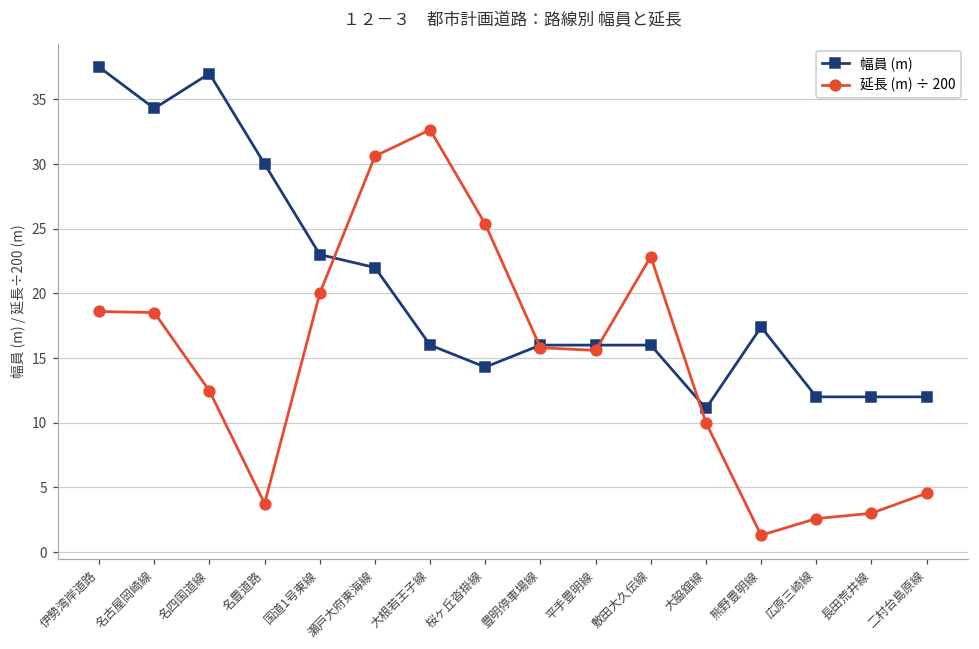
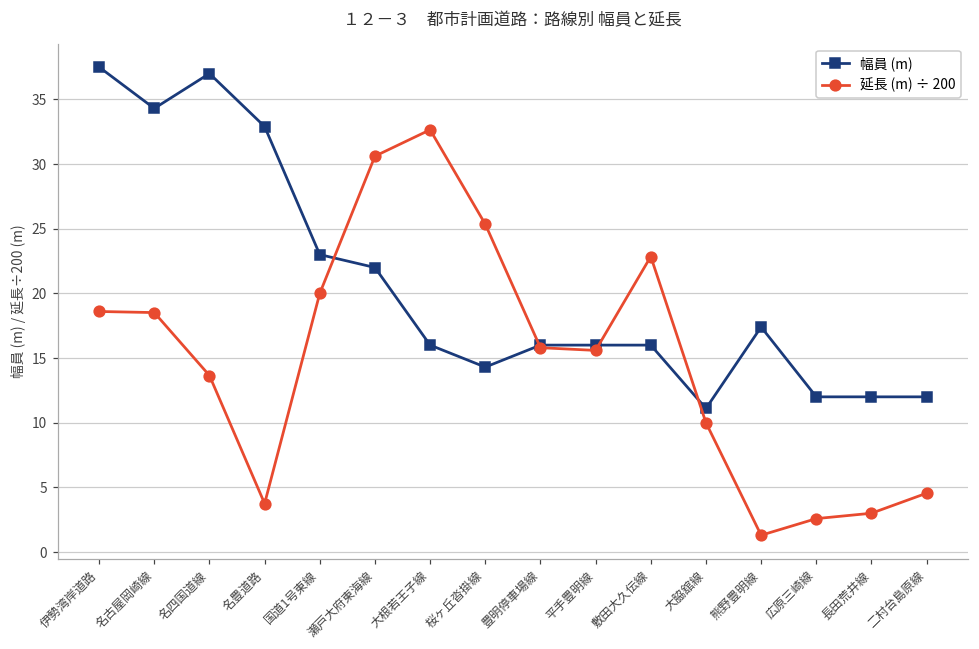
  {
    "幅員 (m)": {
      "伊勢湾岸道路": 37.5,
      "名古屋岡崎線": 34.3,
      "名四国道線": 37.0,
-     "名豊道路": 30.0,
+     "名豊道路": 32.9,
      "国道1号東線": 23.0,
      "瀬戸大府東海線": 22.0,
      "大根若王子線": 16.0,
      "桜ヶ丘沓掛線": 14.3,
      "平手豊明線": 16.0,
      "敷田大久伝線": 16.0,
      "大脇舘線": 11.1,
      "熊野豊明線": 17.4,
      "広原三崎線": 12.0,
      "長田荒井線": 12.0,
      "二村台島原線": 12.0
    },
    "延長 (m) ÷ 200": {
      "伊勢湾岸道路": 18.6,
      "名古屋岡崎線": 18.5,
-     "名四国道線": 12.5,
+     "名四国道線": 13.7,
      "名豊道路": 3.8,
      "国道1号東線": 20.0,
      "瀬戸大府東海線": 30.6,
      "大根若王子線": 32.7,
      "桜ヶ丘沓掛線": 25.4,
      "平手豊明線": 15.6,
      "敷田大久伝線": 22.9,
      "大脇舘線": 10.0,
      "熊野豊明線": 1.3,
      "広原三崎線": 2.6,
      "長田荒井線": 3.0,
      "二村台島原線": 4.6
    }
  }
